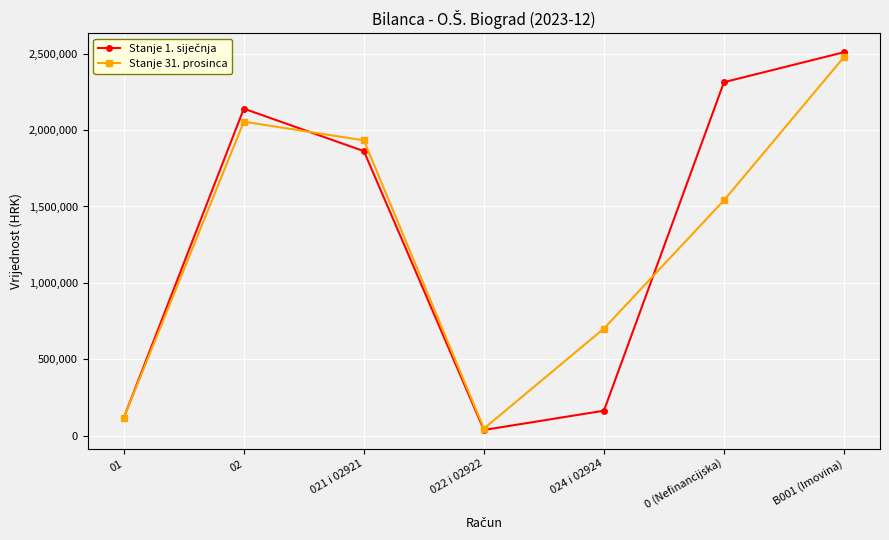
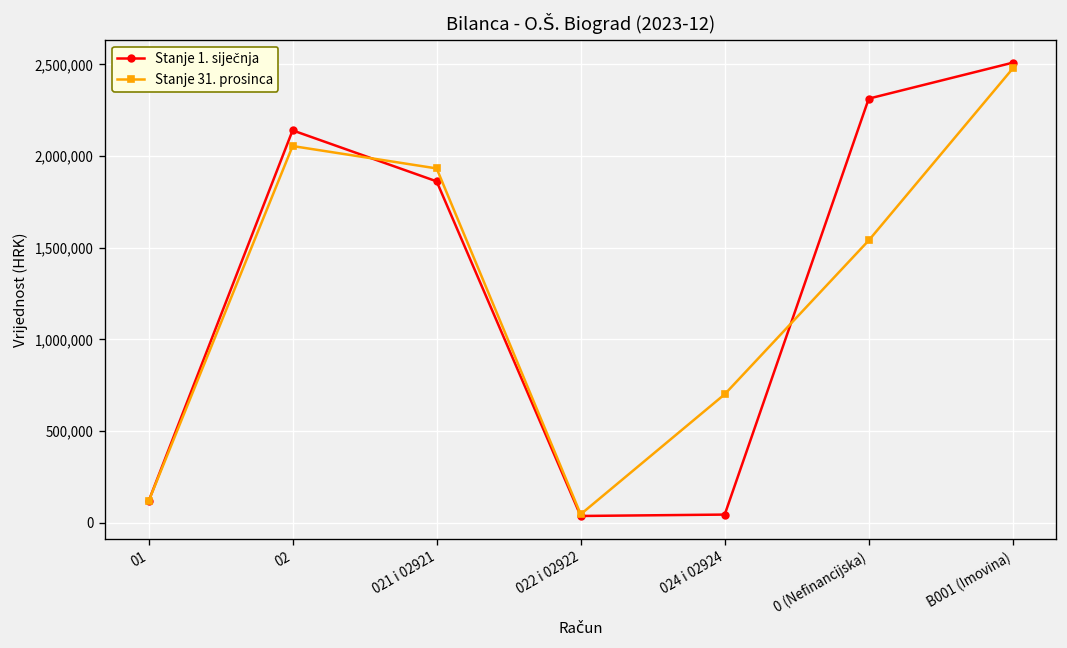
  {
    "Stanje 1. siječnja": {
      "02": "2,140,000",
      "021 i 02921": "1,860,000",
-     "024 i 02924": "160,000",
+     "024 i 02924": "40,000",
      "0 (Nefinancijska)": "2,310,000",
      "B001 (Imovina)": "2,510,000"
    },
    "Stanje 31. prosinca": {
      "02": "2,060,000",
      "021 i 02921": "1,930,000",
      "024 i 02924": "700,000",
      "0 (Nefinancijska)": "1,540,000",
      "B001 (Imovina)": "2,480,000"
    }
  }
